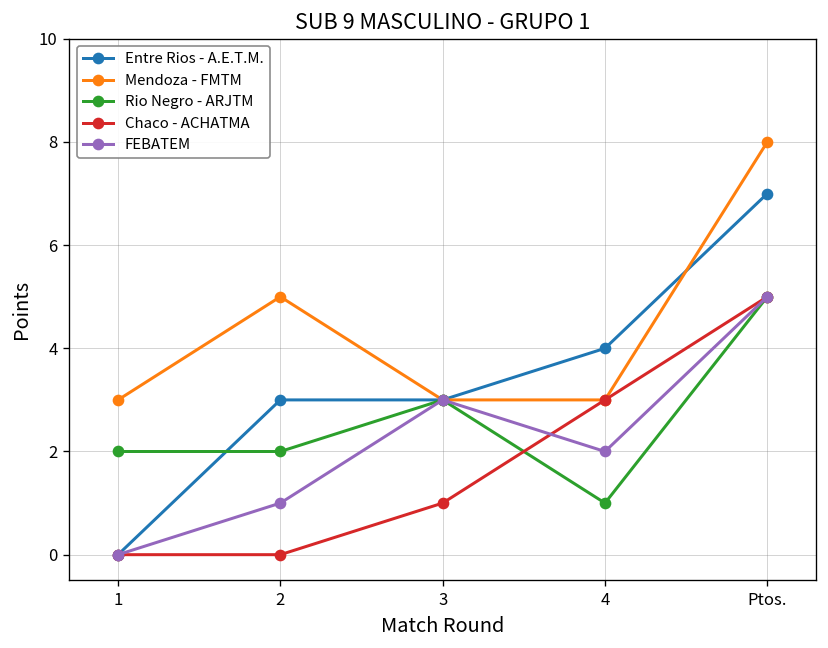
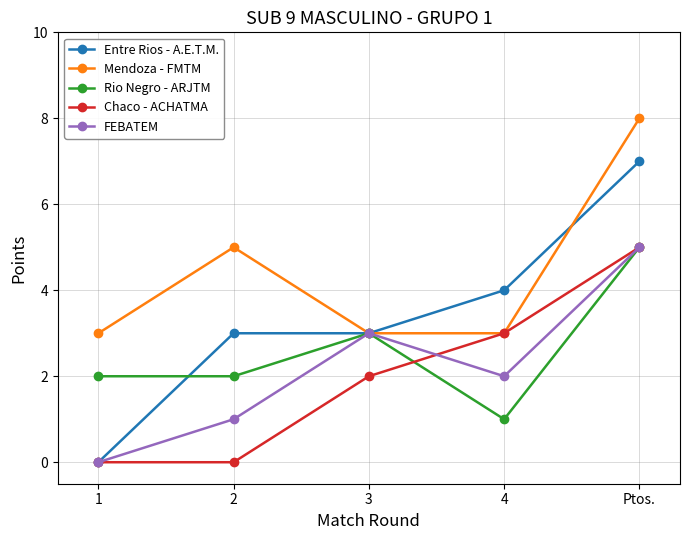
  {
    "Entre Rios - A.E.T.M.": {
      "2": 3,
      "4": 4,
      "Ptos.": 7
    },
    "Mendoza - FMTM": {
      "1": 3,
      "2": 5,
      "Ptos.": 8
    },
    "Rio Negro - ARJTM": {
      "1": 2,
      "2": 2,
      "4": 1
    },
    "Chaco - ACHATMA": {
      "2": 0,
-     "3": 1
+     "3": 2
    },
    "FEBATEM": {
      "2": 1,
      "4": 2
    }
  }
